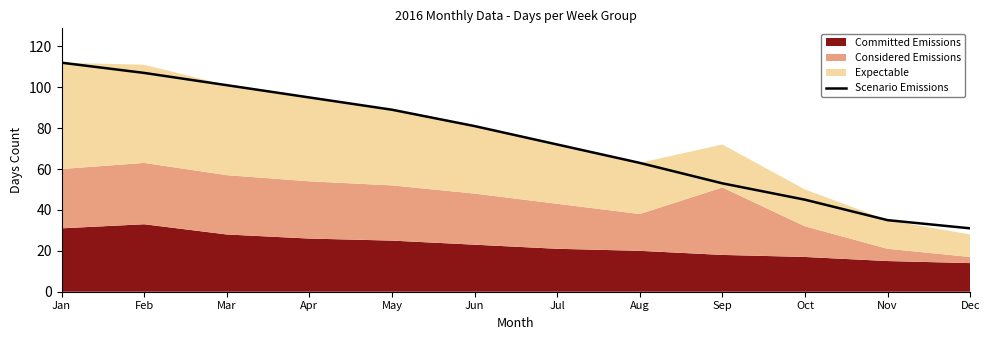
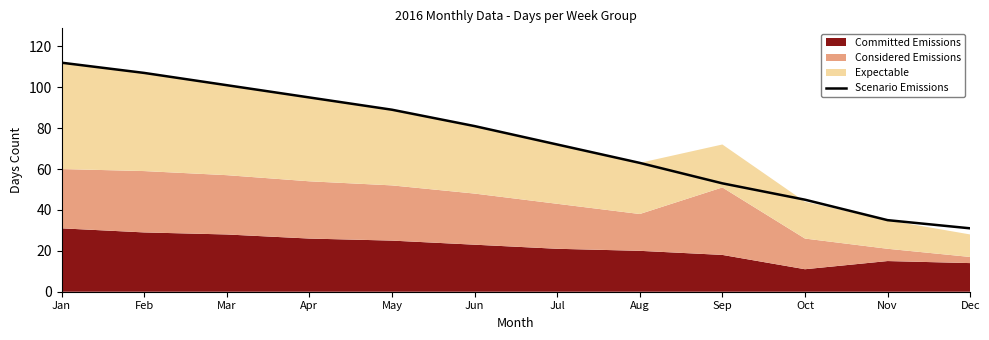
  {
    "Committed Emissions": {
-     "Feb": 33,
-     "Oct": 17
+     "Feb": 29,
+     "Oct": 11
    },
    "Scenario Emissions": {
      "Sep": 53,
      "Dec": 31
    }
  }
